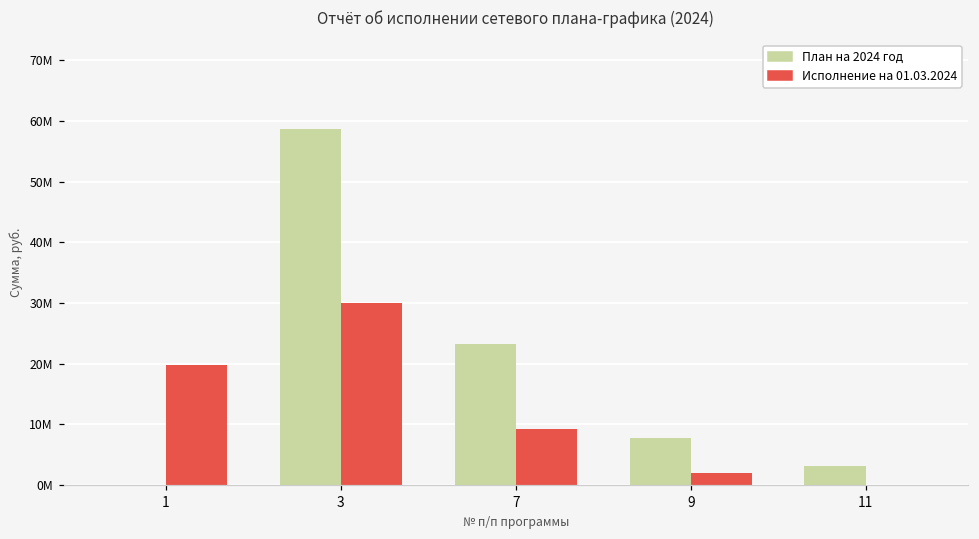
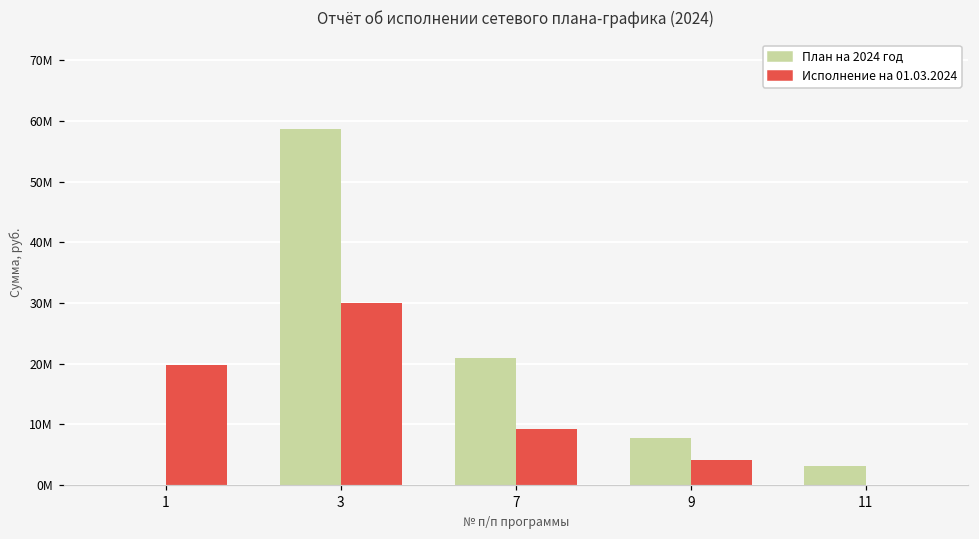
  {
    "План на 2024 год": {
      "1": 0,
      "3": 59000000,
-     "7": 23000000,
+     "7": 21000000,
      "9": 8000000,
      "11": 3000000
    },
    "Исполнение на 01.03.2024": {
      "1": 20000000,
      "3": 30000000,
      "7": 9000000,
-     "9": 2000000,
+     "9": 4000000,
      "11": 0
    }
  }
